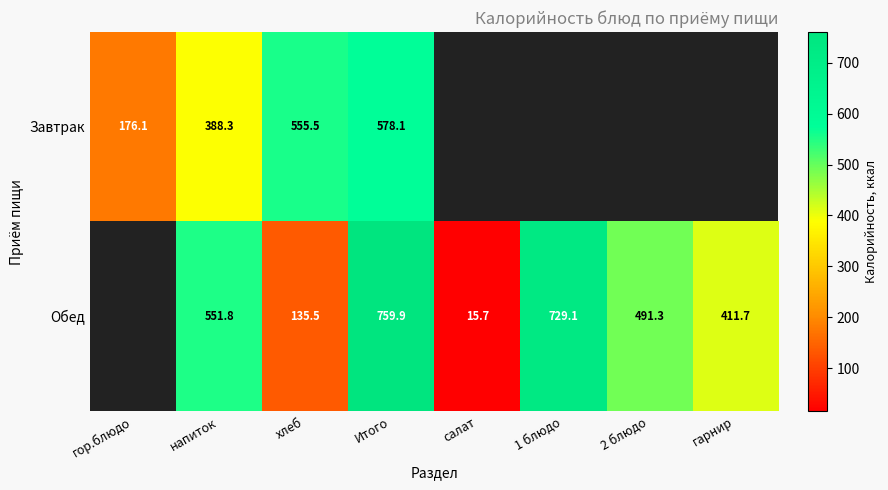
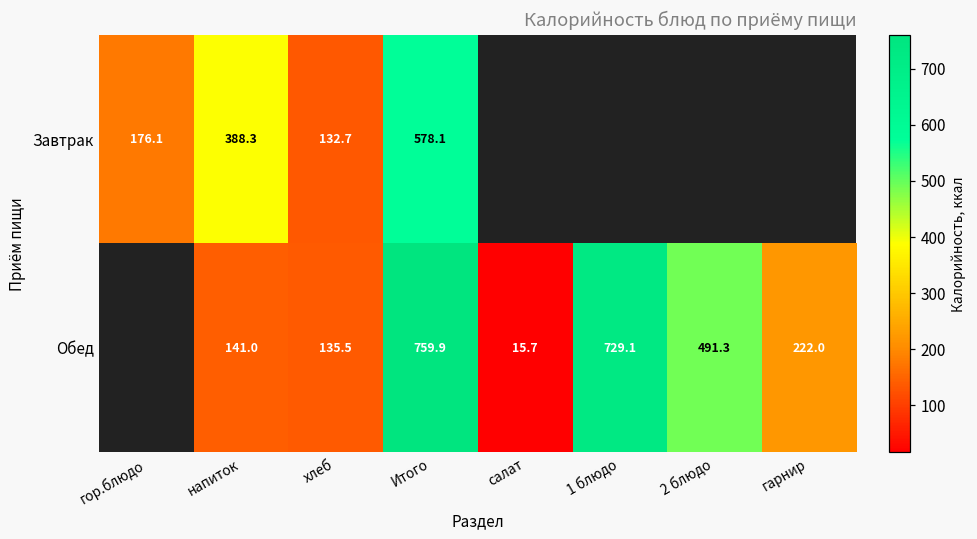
  {
    "Завтрак": {
      "гор.блюдо": 176.1,
      "напиток": 388.3,
-     "хлеб": 555.5,
+     "хлеб": 132.7,
      "Итого": 578.1
    },
    "Обед": {
-     "напиток": 551.8,
+     "напиток": 141.0,
      "хлеб": 135.5,
      "Итого": 759.9,
      "салат": 15.7,
      "1 блюдо": 729.1,
      "2 блюдо": 491.3,
-     "гарнир": 411.7
+     "гарнир": 222.0
    }
  }
